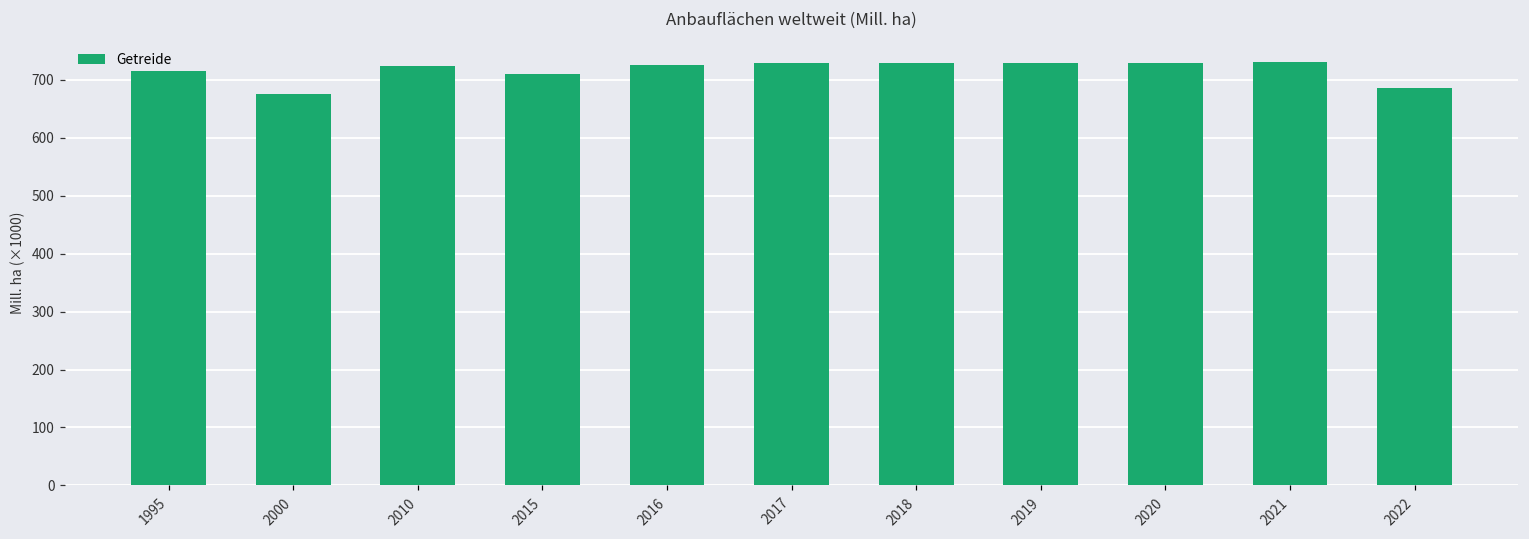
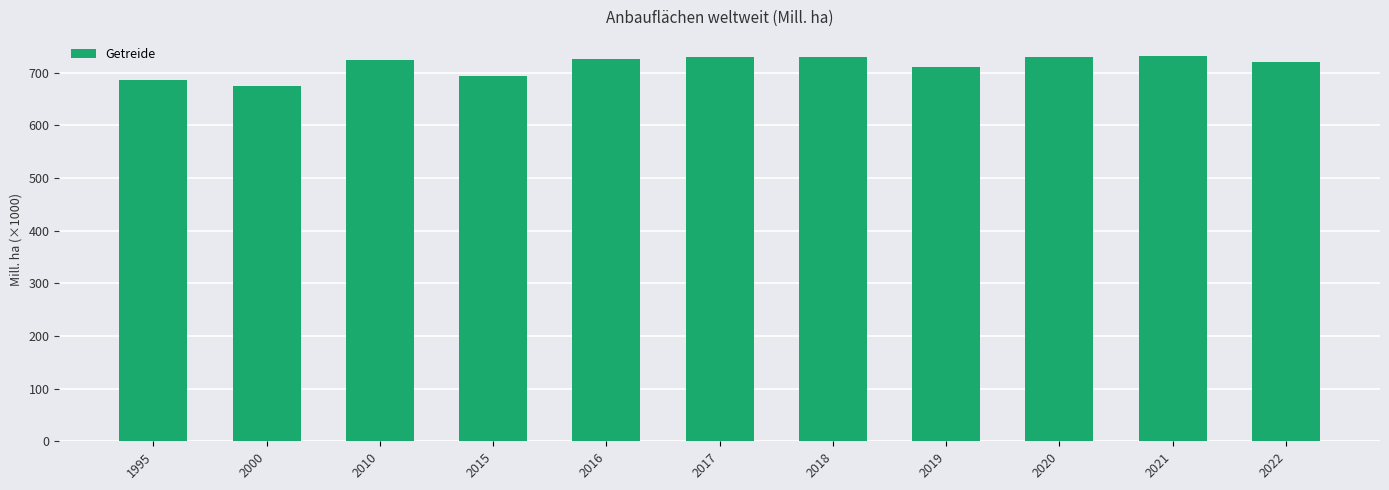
  {
-   "1995": 720,
+   "1995": 690,
    "2000": 680,
    "2010": 720,
-   "2015": 710,
+   "2015": 690,
    "2016": 730,
    "2017": 730,
    "2018": 730,
-   "2019": 730,
+   "2019": 710,
    "2020": 730,
    "2021": 730,
-   "2022": 690
+   "2022": 720
  }
